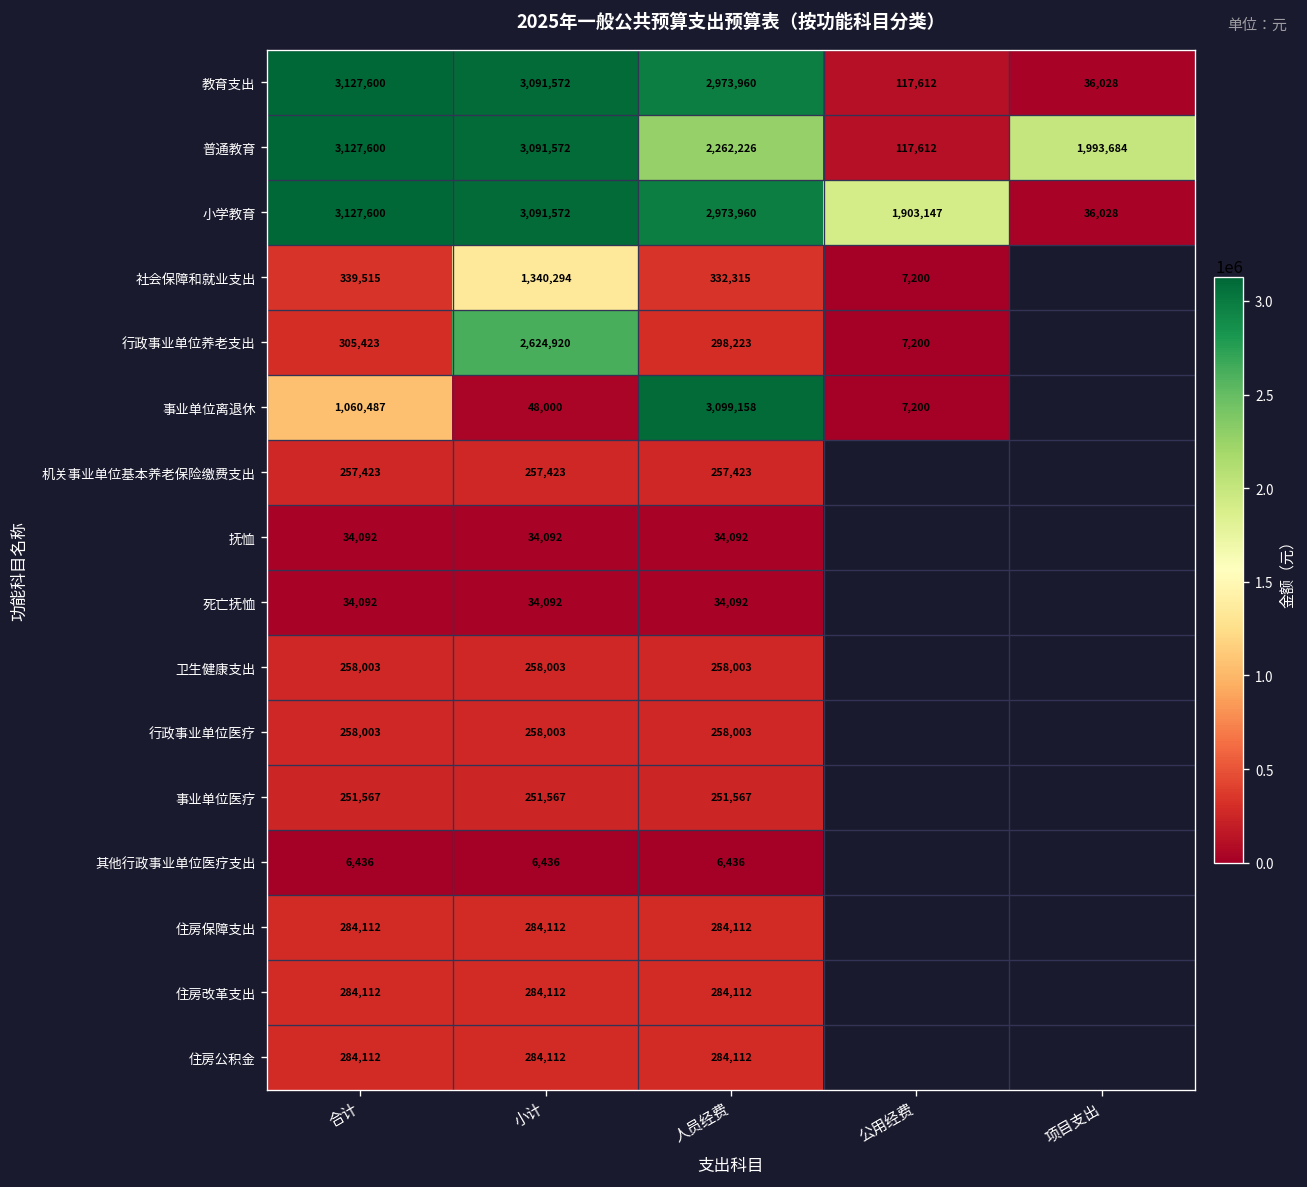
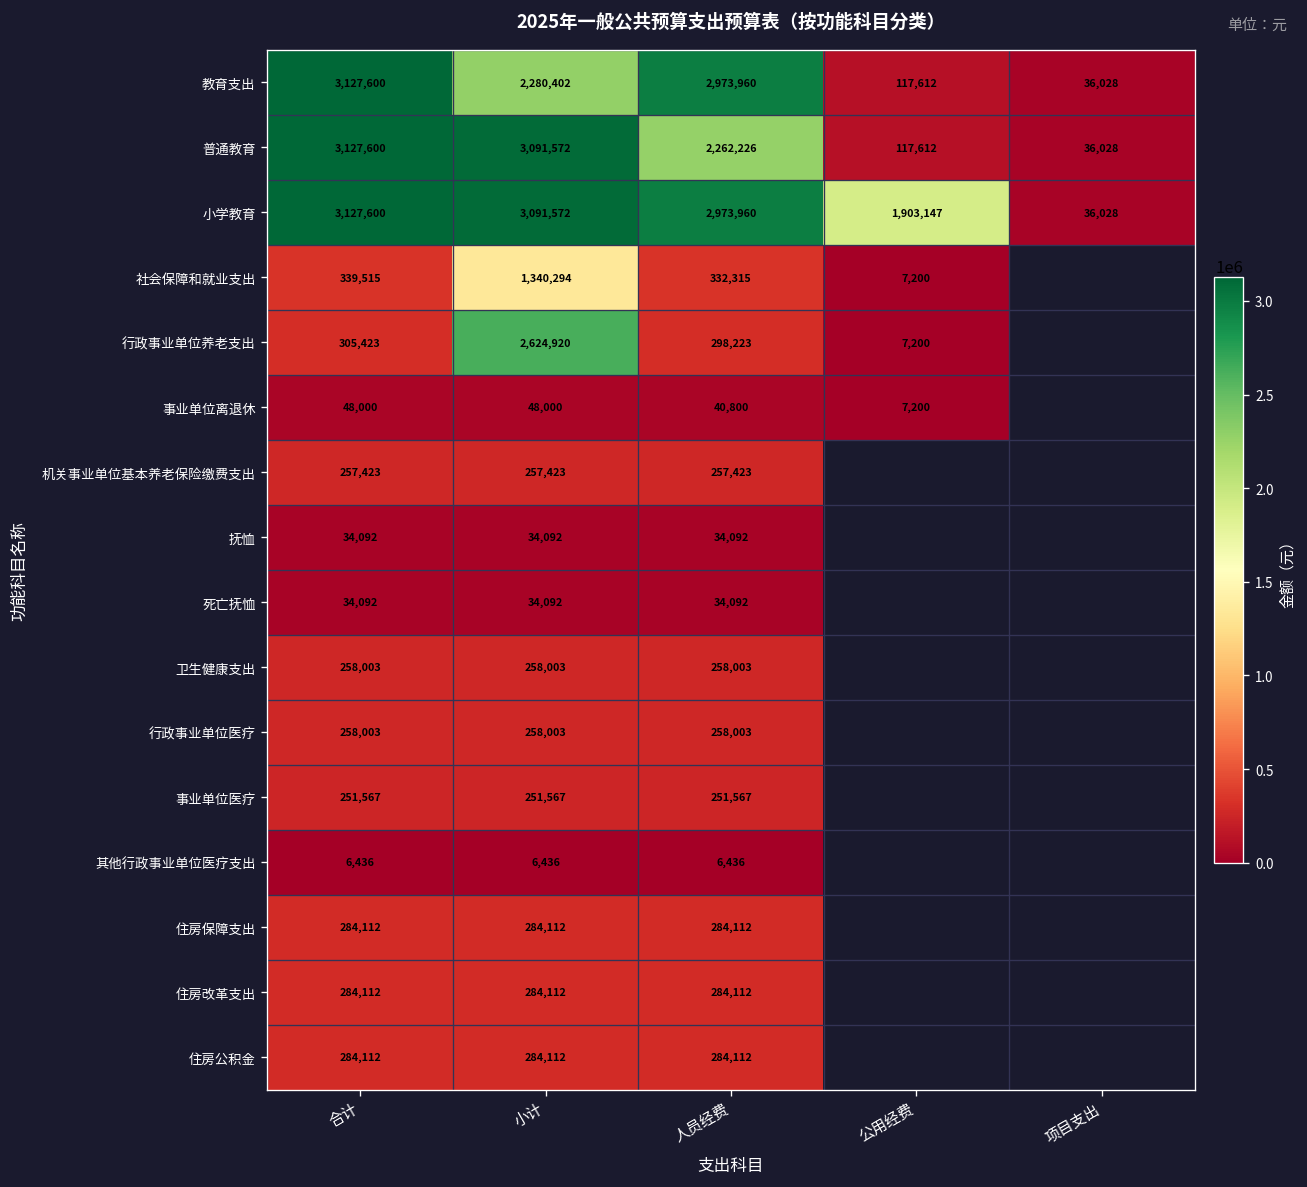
  {
    "教育支出": {
      "合计": "3,127,600",
-     "小计": "3,091,572",
+     "小计": "2,280,402",
      "人员经费": "2,973,960",
      "公用经费": "117,612",
      "项目支出": "36,028"
    },
    "普通教育": {
      "合计": "3,127,600",
      "小计": "3,091,572",
      "人员经费": "2,262,226",
      "公用经费": "117,612",
-     "项目支出": "1,993,684"
+     "项目支出": "36,028"
    },
    "小学教育": {
      "合计": "3,127,600",
      "小计": "3,091,572",
      "人员经费": "2,973,960",
      "公用经费": "1,903,147",
      "项目支出": "36,028"
    },
    "社会保障和就业支出": {
      "合计": "339,515",
      "小计": "1,340,294",
      "人员经费": "332,315",
      "公用经费": "7,200"
    },
    "行政事业单位养老支出": {
      "合计": "305,423",
      "小计": "2,624,920",
      "人员经费": "298,223",
      "公用经费": "7,200"
    },
    "事业单位离退休": {
-     "合计": "1,060,487",
+     "合计": "48,000",
      "小计": "48,000",
-     "人员经费": "3,099,158",
+     "人员经费": "40,800",
      "公用经费": "7,200"
    },
    "机关事业单位基本养老保险缴费支出": {
      "合计": "257,423",
      "小计": "257,423",
      "人员经费": "257,423"
    },
    "抚恤": {
      "合计": "34,092",
      "小计": "34,092",
      "人员经费": "34,092"
    },
    "死亡抚恤": {
      "合计": "34,092",
      "小计": "34,092",
      "人员经费": "34,092"
    },
    "卫生健康支出": {
      "合计": "258,003",
      "小计": "258,003",
      "人员经费": "258,003"
    },
    "行政事业单位医疗": {
      "合计": "258,003",
      "小计": "258,003",
      "人员经费": "258,003"
    },
    "事业单位医疗": {
      "合计": "251,567",
      "小计": "251,567",
      "人员经费": "251,567"
    },
    "其他行政事业单位医疗支出": {
      "合计": "6,436",
      "小计": "6,436",
      "人员经费": "6,436"
    },
    "住房保障支出": {
      "合计": "284,112",
      "小计": "284,112",
      "人员经费": "284,112"
    },
    "住房改革支出": {
      "合计": "284,112",
      "小计": "284,112",
      "人员经费": "284,112"
    },
    "住房公积金": {
      "合计": "284,112",
      "小计": "284,112",
      "人员经费": "284,112"
    }
  }
